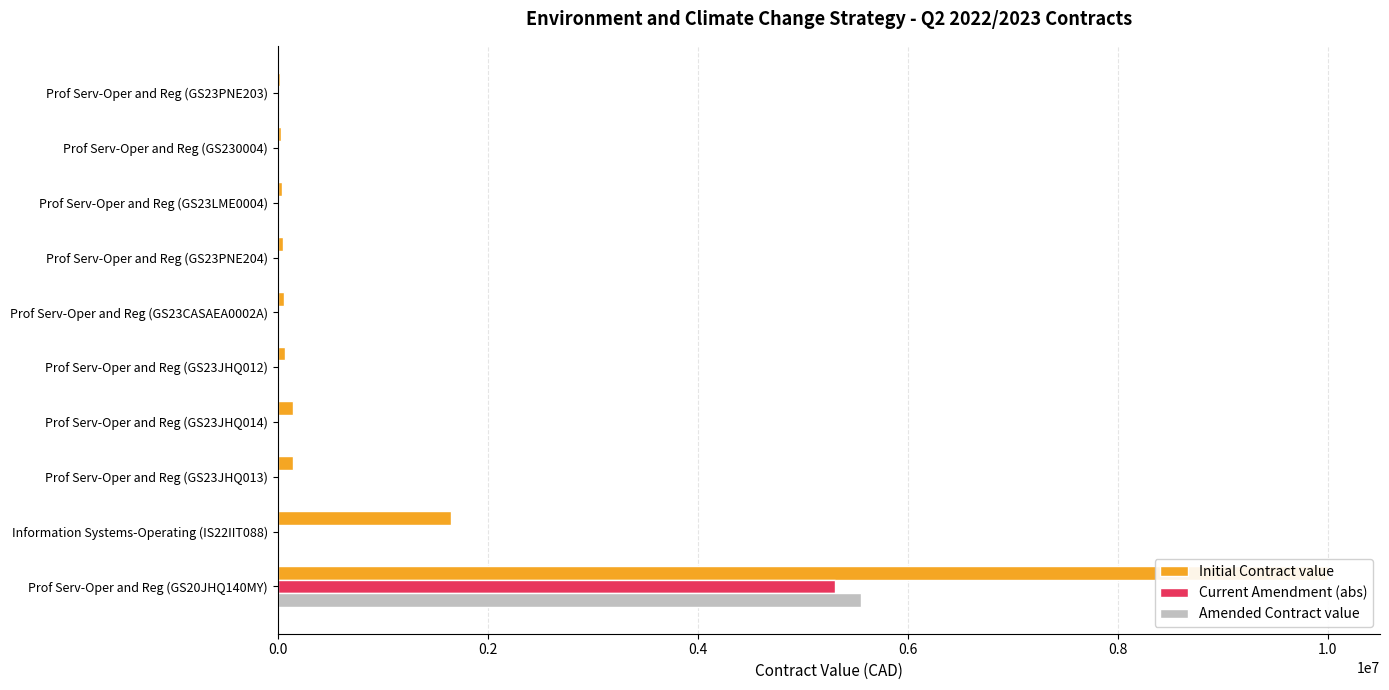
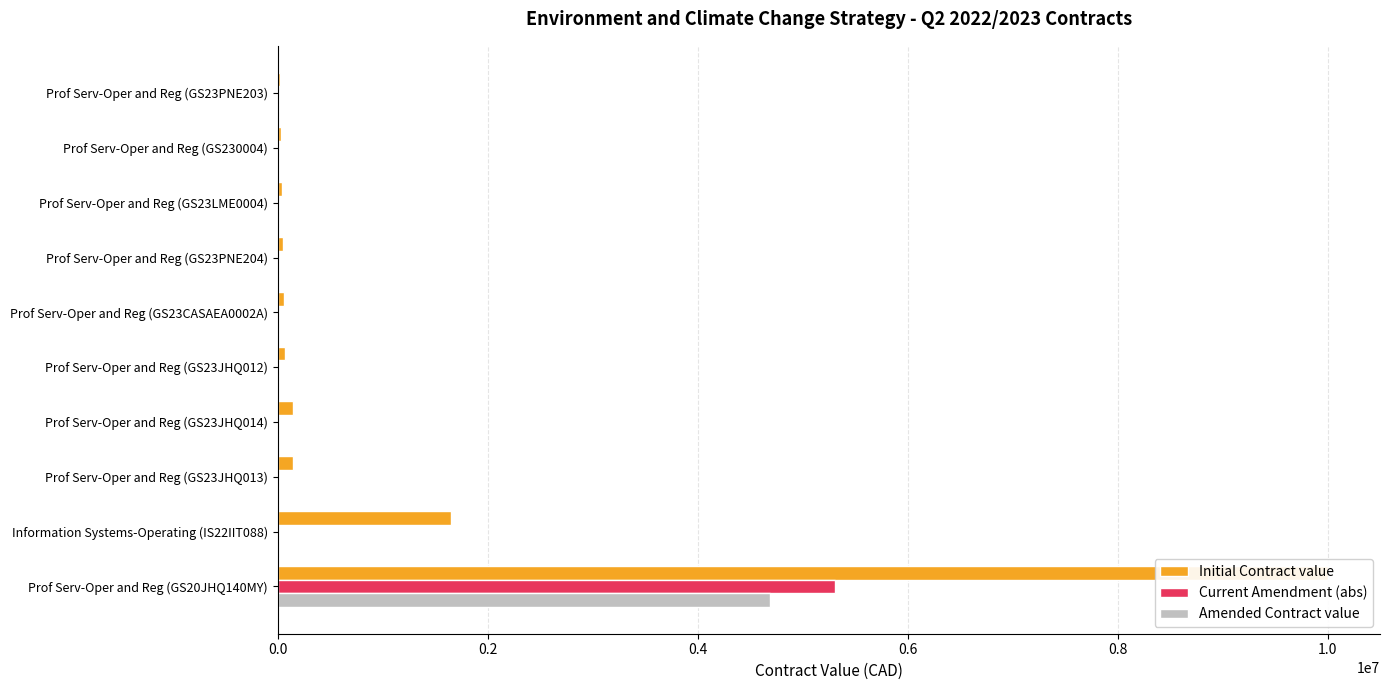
  {
    "Initial Contract value": {
      "Prof Serv-Oper and Reg (GS23PNE203)": 30000,
      "Prof Serv-Oper and Reg (GS230004)": 30000,
      "Prof Serv-Oper and Reg (GS23LME0004)": 40000,
      "Prof Serv-Oper and Reg (GS23PNE204)": 50000,
      "Prof Serv-Oper and Reg (GS23CASAEA0002A)": 60000,
      "Prof Serv-Oper and Reg (GS23JHQ012)": 70000,
      "Prof Serv-Oper and Reg (GS23JHQ014)": 150000,
      "Prof Serv-Oper and Reg (GS23JHQ013)": 150000,
      "Information Systems-Operating (IS22IIT088)": 1650000
    },
    "Current Amendment (abs)": {
      "Prof Serv-Oper and Reg (GS23PNE203)": 0,
      "Prof Serv-Oper and Reg (GS230004)": 0,
      "Prof Serv-Oper and Reg (GS23LME0004)": 0,
      "Prof Serv-Oper and Reg (GS23PNE204)": 0,
      "Prof Serv-Oper and Reg (GS23CASAEA0002A)": 0,
      "Prof Serv-Oper and Reg (GS23JHQ012)": 0,
      "Prof Serv-Oper and Reg (GS23JHQ014)": 0,
      "Prof Serv-Oper and Reg (GS23JHQ013)": 0,
      "Information Systems-Operating (IS22IIT088)": 0,
      "Prof Serv-Oper and Reg (GS20JHQ140MY)": 5310000
    },
    "Amended Contract value": {
      "Prof Serv-Oper and Reg (GS23PNE203)": 0,
      "Prof Serv-Oper and Reg (GS230004)": 0,
      "Prof Serv-Oper and Reg (GS23LME0004)": 0,
      "Prof Serv-Oper and Reg (GS23PNE204)": 0,
      "Prof Serv-Oper and Reg (GS23CASAEA0002A)": 0,
      "Prof Serv-Oper and Reg (GS23JHQ012)": 0,
      "Prof Serv-Oper and Reg (GS23JHQ014)": 0,
      "Prof Serv-Oper and Reg (GS23JHQ013)": 0,
      "Information Systems-Operating (IS22IIT088)": 0,
-     "Prof Serv-Oper and Reg (GS20JHQ140MY)": 5560000
+     "Prof Serv-Oper and Reg (GS20JHQ140MY)": 4690000
    }
  }
